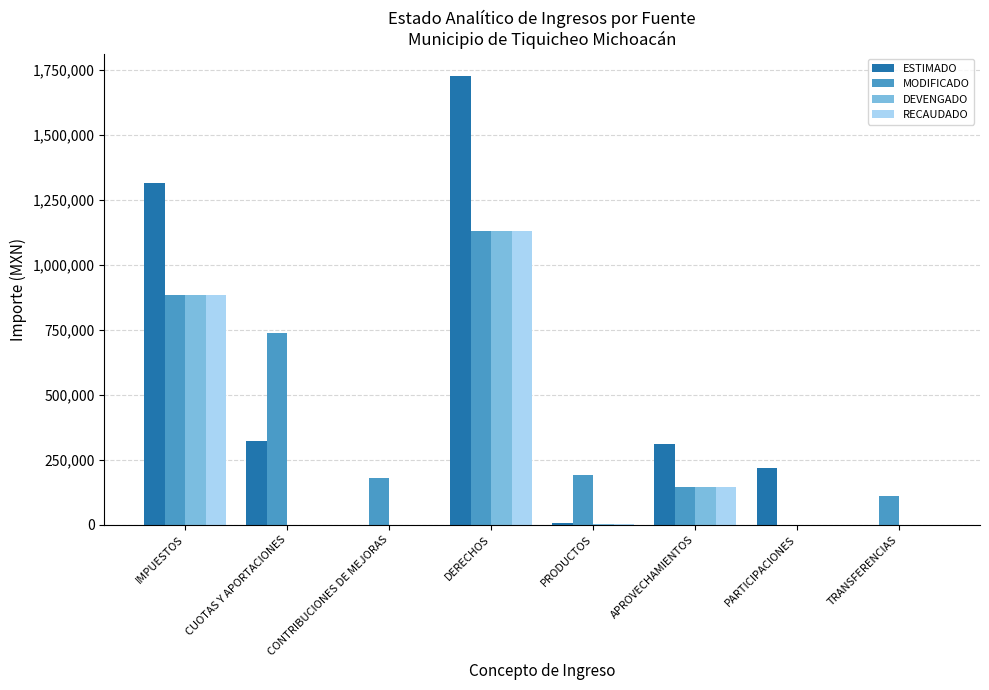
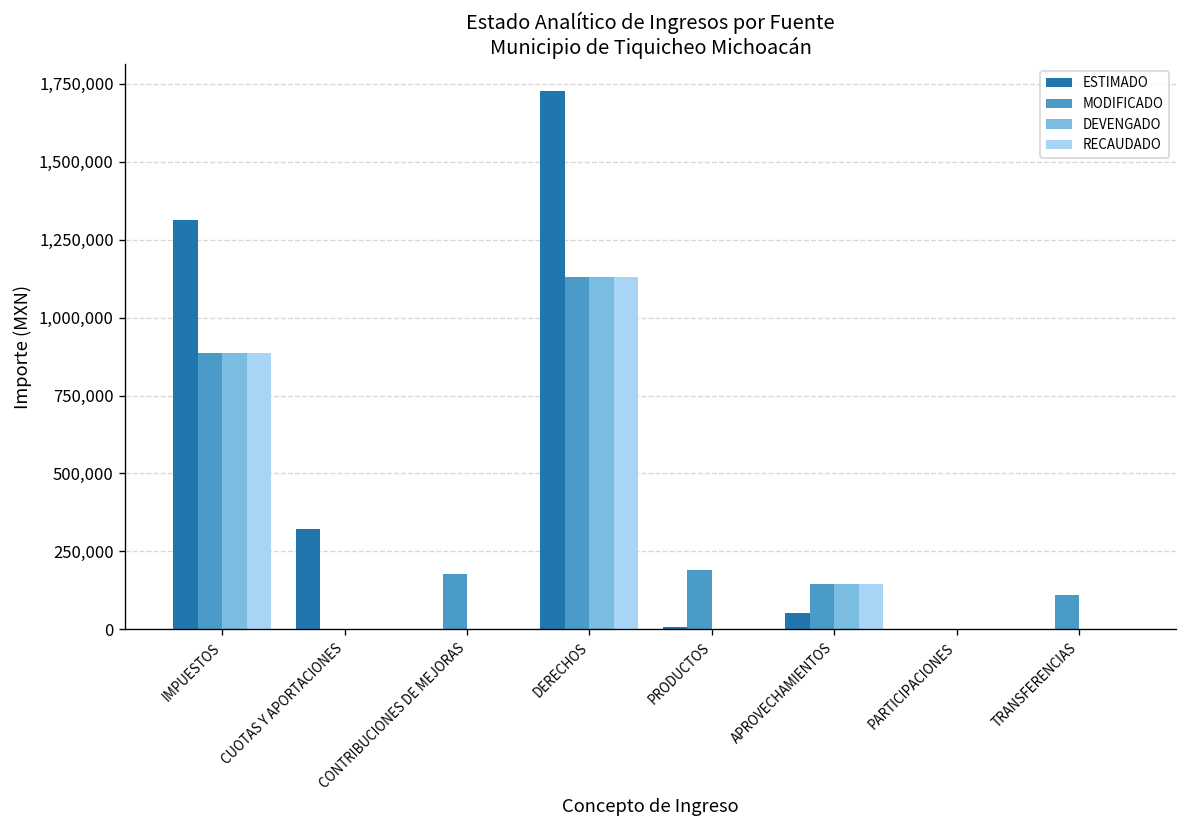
  {
    "ESTIMADO": {
      "IMPUESTOS": "1,310,000",
      "CUOTAS Y APORTACIONES": "320,000",
      "CONTRIBUCIONES DE MEJORAS": "0",
      "DERECHOS": "1,730,000",
-     "APROVECHAMIENTOS": "310,000",
-     "PARTICIPACIONES": "220,000",
+     "APROVECHAMIENTOS": "50,000",
+     "PARTICIPACIONES": "0",
      "TRANSFERENCIAS": "0"
    },
    "MODIFICADO": {
      "IMPUESTOS": "880,000",
-     "CUOTAS Y APORTACIONES": "740,000",
+     "CUOTAS Y APORTACIONES": "0",
      "CONTRIBUCIONES DE MEJORAS": "180,000",
      "DERECHOS": "1,130,000",
      "PRODUCTOS": "190,000",
      "APROVECHAMIENTOS": "140,000",
      "PARTICIPACIONES": "0",
      "TRANSFERENCIAS": "110,000"
    }
  }
